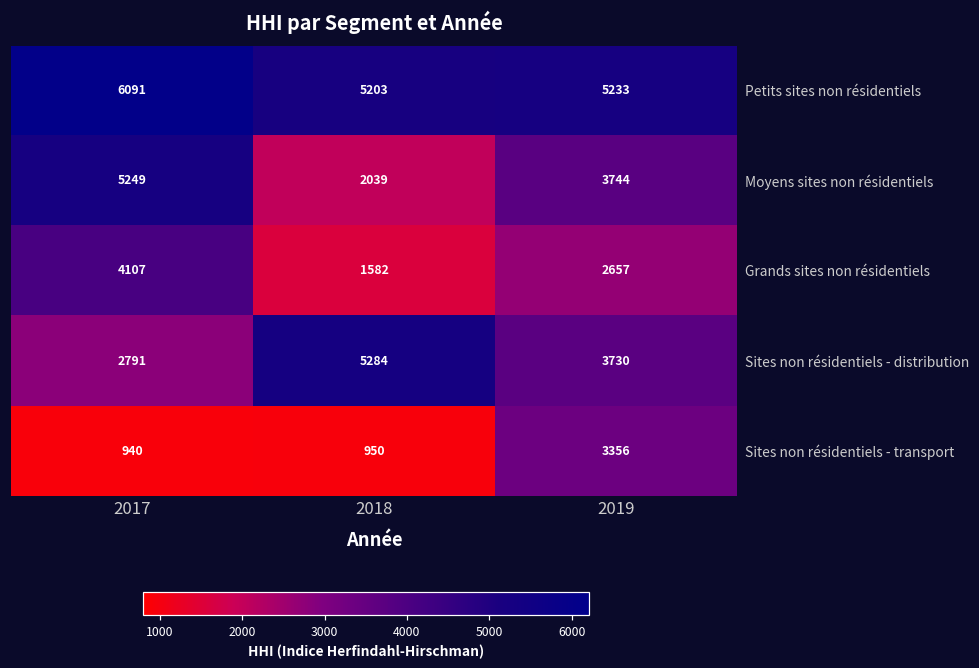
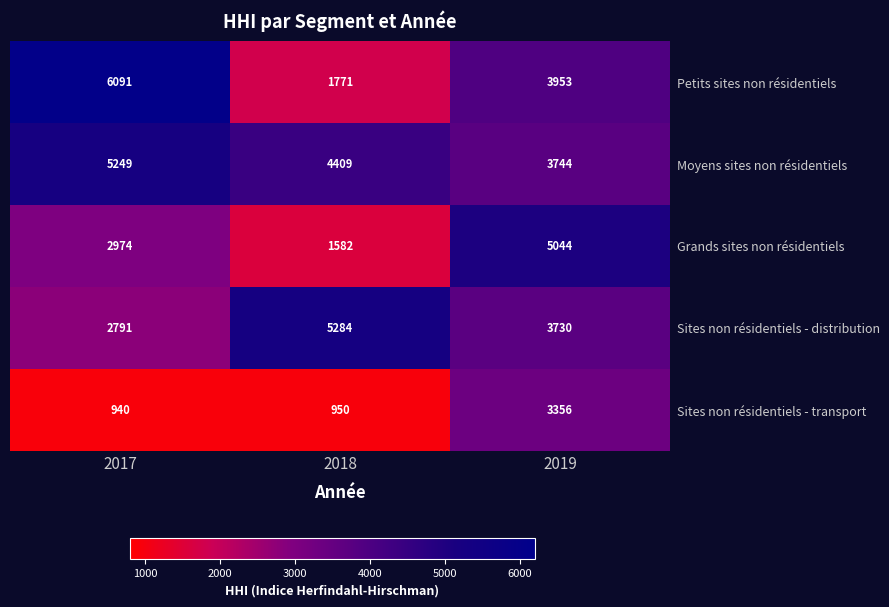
  {
    "Petits sites non résidentiels": {
      "2017": 6091,
-     "2018": 5203,
-     "2019": 5233
+     "2018": 1771,
+     "2019": 3953
    },
    "Moyens sites non résidentiels": {
      "2017": 5249,
-     "2018": 2039,
+     "2018": 4409,
      "2019": 3744
    },
    "Grands sites non résidentiels": {
-     "2017": 4107,
+     "2017": 2974,
      "2018": 1582,
-     "2019": 2657
+     "2019": 5044
    },
    "Sites non résidentiels - distribution": {
      "2017": 2791,
      "2018": 5284,
      "2019": 3730
    },
    "Sites non résidentiels - transport": {
      "2017": 940,
      "2018": 950,
      "2019": 3356
    }
  }
